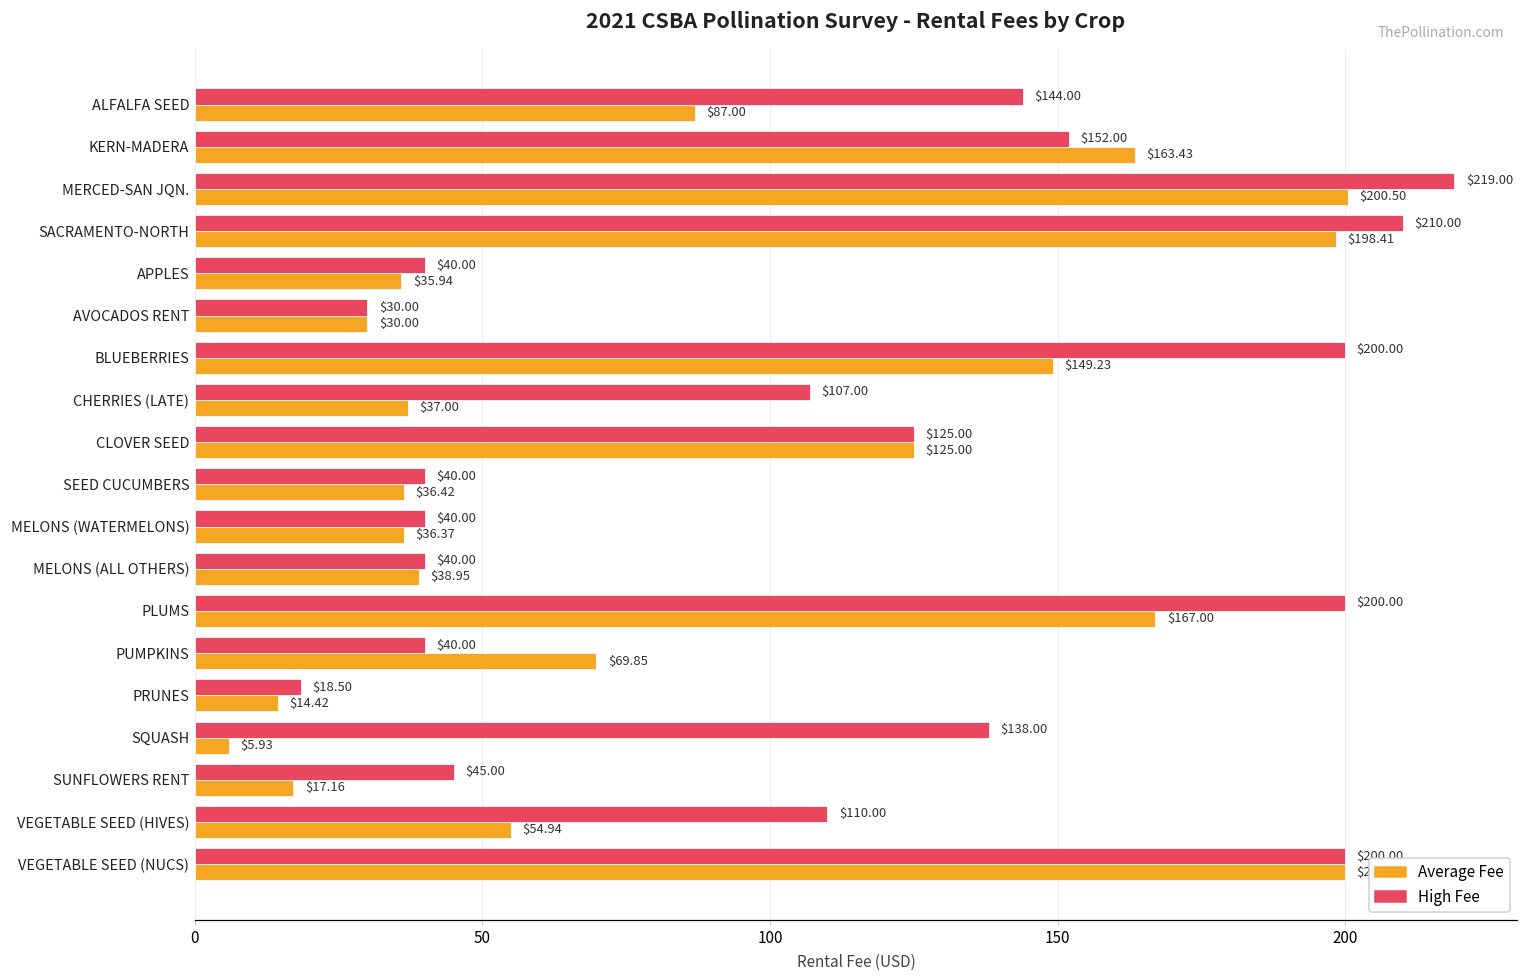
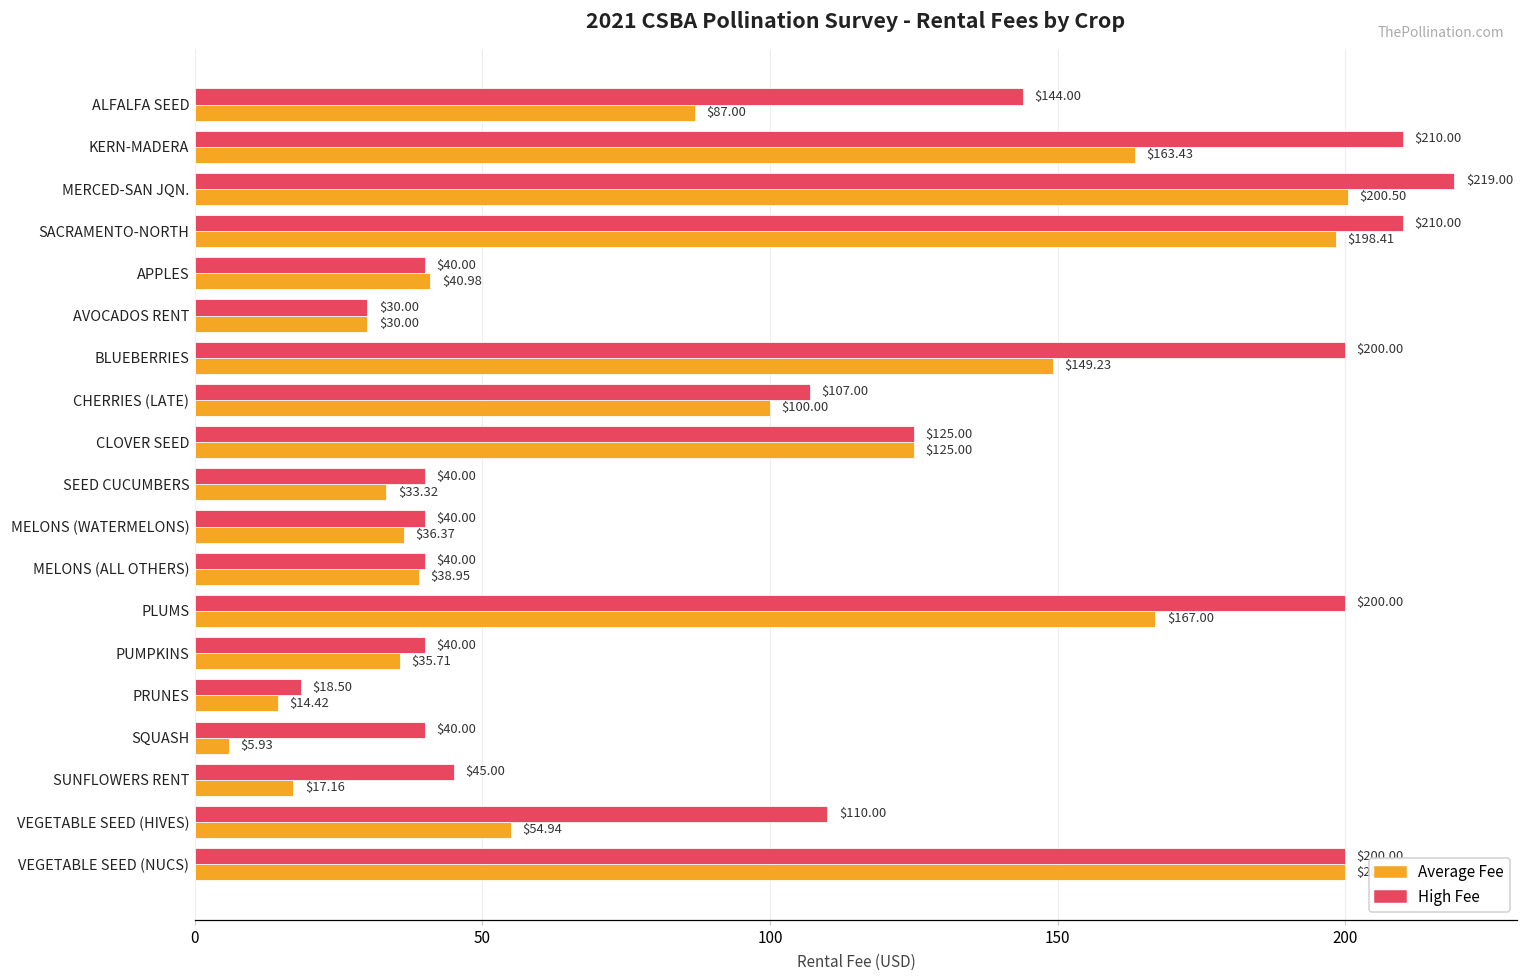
  {
    "Average Fee": {
      "ALFALFA SEED": "$87.00",
      "KERN-MADERA": "$163.43",
      "MERCED-SAN JQN.": "$200.50",
      "SACRAMENTO-NORTH": "$198.41",
-     "APPLES": "$35.94",
+     "APPLES": "$40.98",
      "AVOCADOS RENT": "$30.00",
      "BLUEBERRIES": "$149.23",
-     "CHERRIES (LATE)": "$37.00",
+     "CHERRIES (LATE)": "$100.00",
      "CLOVER SEED": "$125.00",
-     "SEED CUCUMBERS": "$36.42",
+     "SEED CUCUMBERS": "$33.32",
      "MELONS (WATERMELONS)": "$36.37",
      "MELONS (ALL OTHERS)": "$38.95",
      "PLUMS": "$167.00",
-     "PUMPKINS": "$69.85",
+     "PUMPKINS": "$35.71",
      "PRUNES": "$14.42",
      "SQUASH": "$5.93",
      "SUNFLOWERS RENT": "$17.16",
      "VEGETABLE SEED (HIVES)": "$54.94"
    },
    "High Fee": {
      "ALFALFA SEED": "$144.00",
-     "KERN-MADERA": "$152.00",
+     "KERN-MADERA": "$210.00",
      "MERCED-SAN JQN.": "$219.00",
      "SACRAMENTO-NORTH": "$210.00",
      "APPLES": "$40.00",
      "AVOCADOS RENT": "$30.00",
      "BLUEBERRIES": "$200.00",
      "CHERRIES (LATE)": "$107.00",
      "CLOVER SEED": "$125.00",
      "SEED CUCUMBERS": "$40.00",
      "MELONS (WATERMELONS)": "$40.00",
      "MELONS (ALL OTHERS)": "$40.00",
      "PLUMS": "$200.00",
      "PUMPKINS": "$40.00",
      "PRUNES": "$18.50",
-     "SQUASH": "$138.00",
+     "SQUASH": "$40.00",
      "SUNFLOWERS RENT": "$45.00",
      "VEGETABLE SEED (HIVES)": "$110.00"
    }
  }
